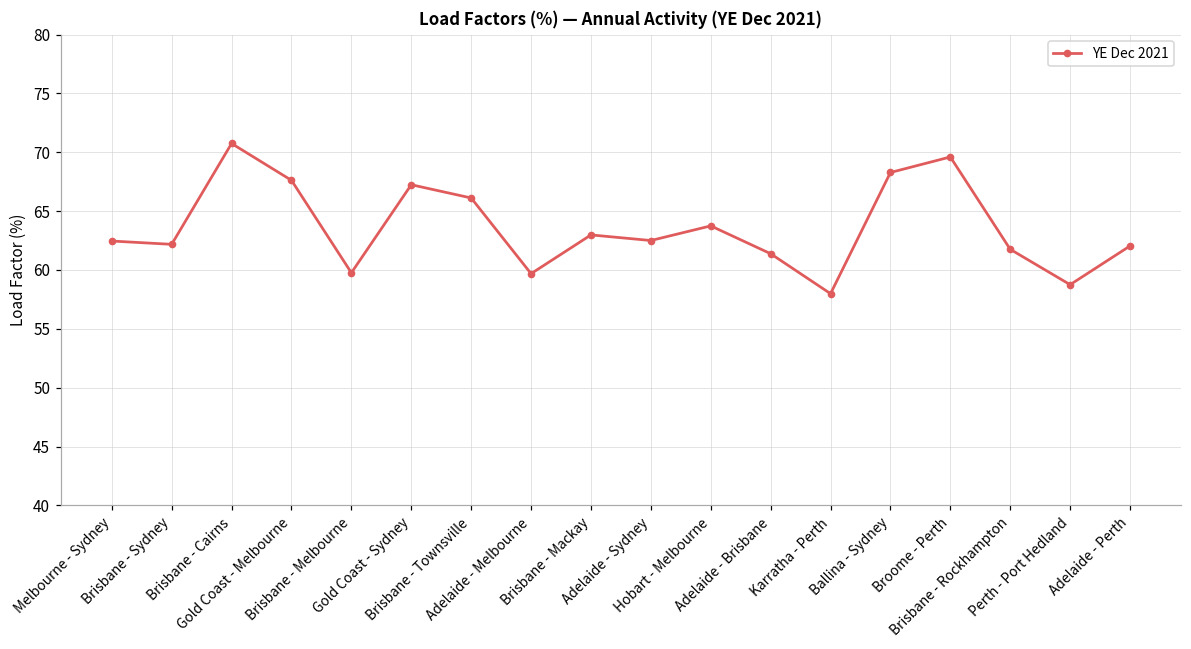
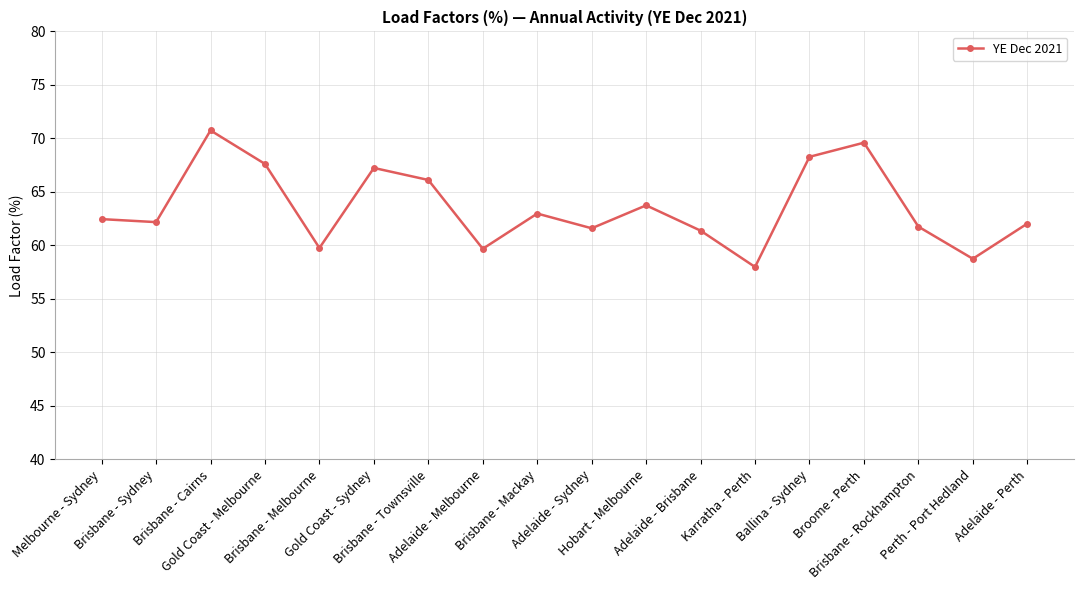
  {
    "Melbourne - Sydney": 62.5,
    "Brisbane - Sydney": 62.2,
    "Brisbane - Cairns": 70.7,
    "Gold Coast - Melbourne": 67.6,
    "Brisbane - Melbourne": 59.8,
    "Gold Coast - Sydney": 67.2,
    "Brisbane - Townsville": 66.1,
    "Adelaide - Melbourne": 59.7,
    "Brisbane - Mackay": 63.0,
-   "Adelaide - Sydney": 62.5,
+   "Adelaide - Sydney": 61.6,
    "Hobart - Melbourne": 63.7,
    "Adelaide - Brisbane": 61.4,
    "Karratha - Perth": 58.0,
    "Ballina - Sydney": 68.3,
    "Broome - Perth": 69.6,
    "Brisbane - Rockhampton": 61.8,
    "Perth - Port Hedland": 58.8,
    "Adelaide - Perth": 62.0
  }
